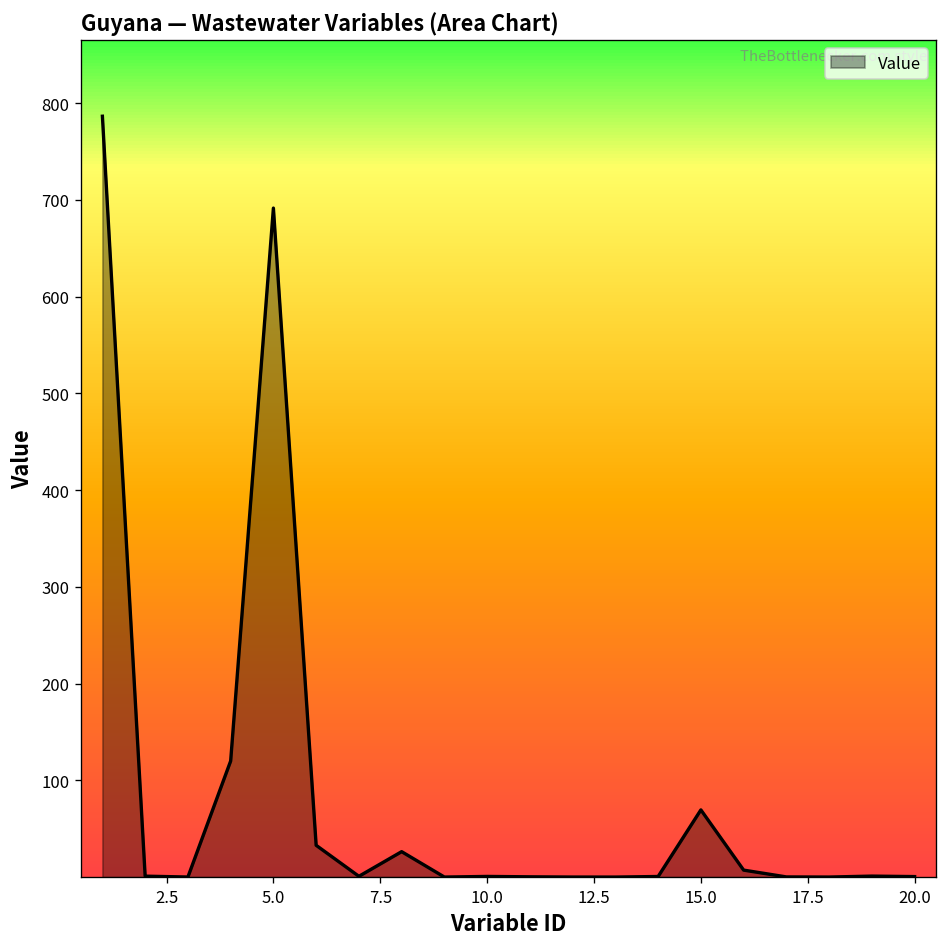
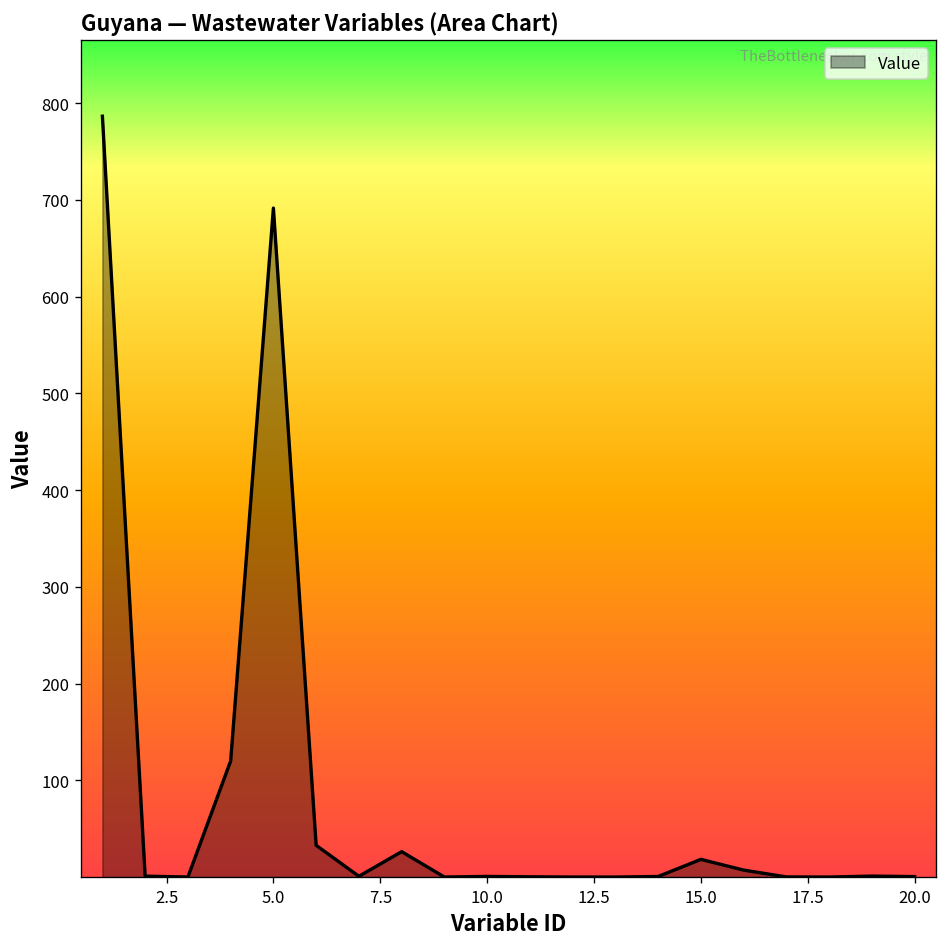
  {
    "5.0": 690,
    "10.0": 0,
-   "15.0": 70,
+   "15.0": 20,
    "20.0": 0
  }
